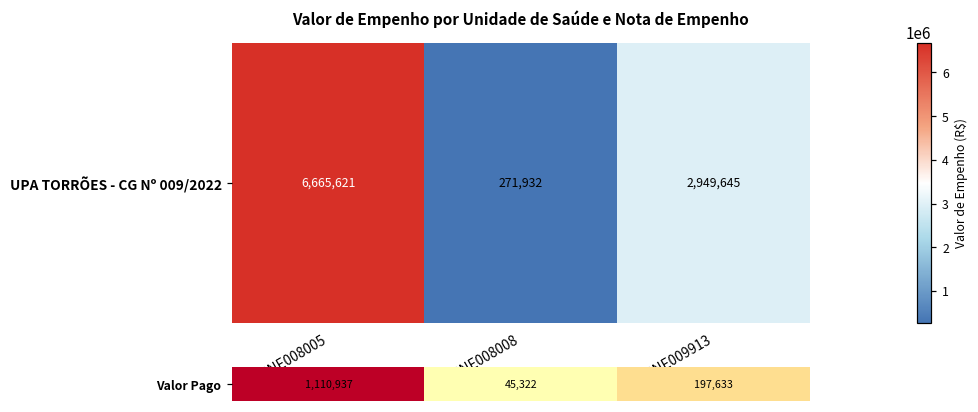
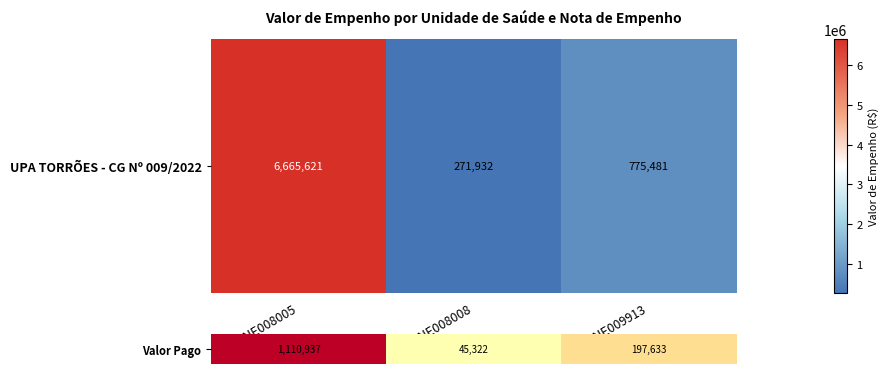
  {
    "UPA TORRÕES - CG Nº 009/2022": {
      "2024NE008005": "6,665,621",
      "2024NE008008": "271,932",
-     "2024NE009913": "2,949,645"
+     "2024NE009913": "775,481"
    }
  }
